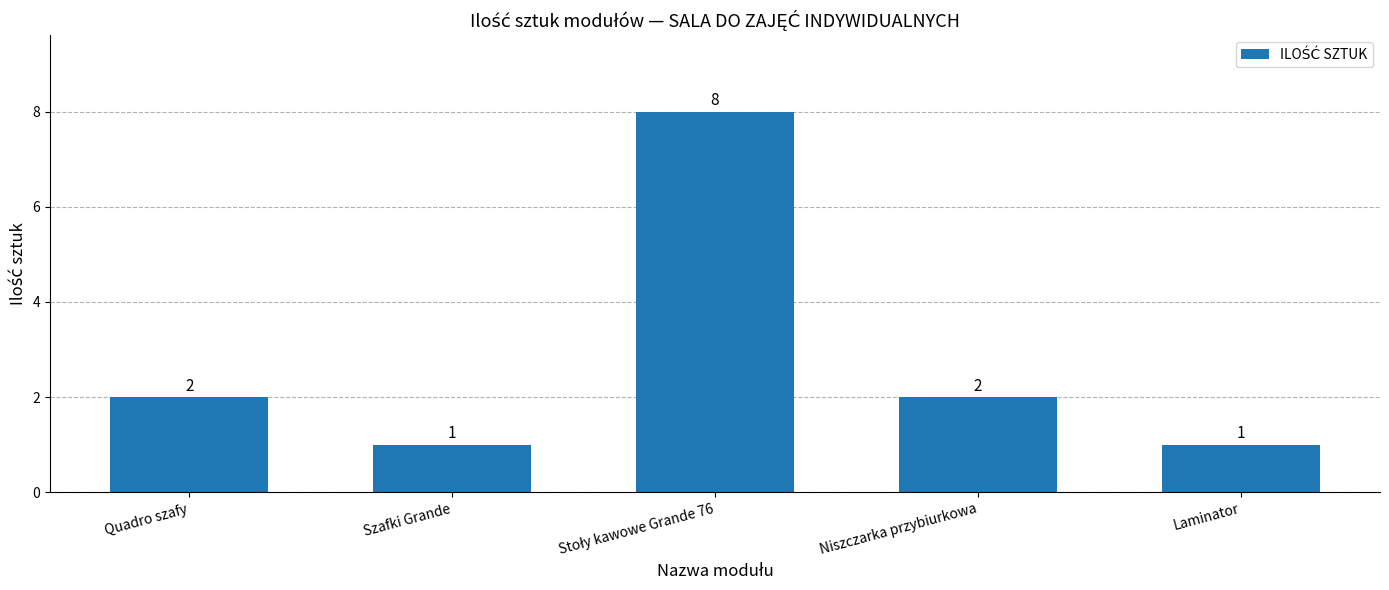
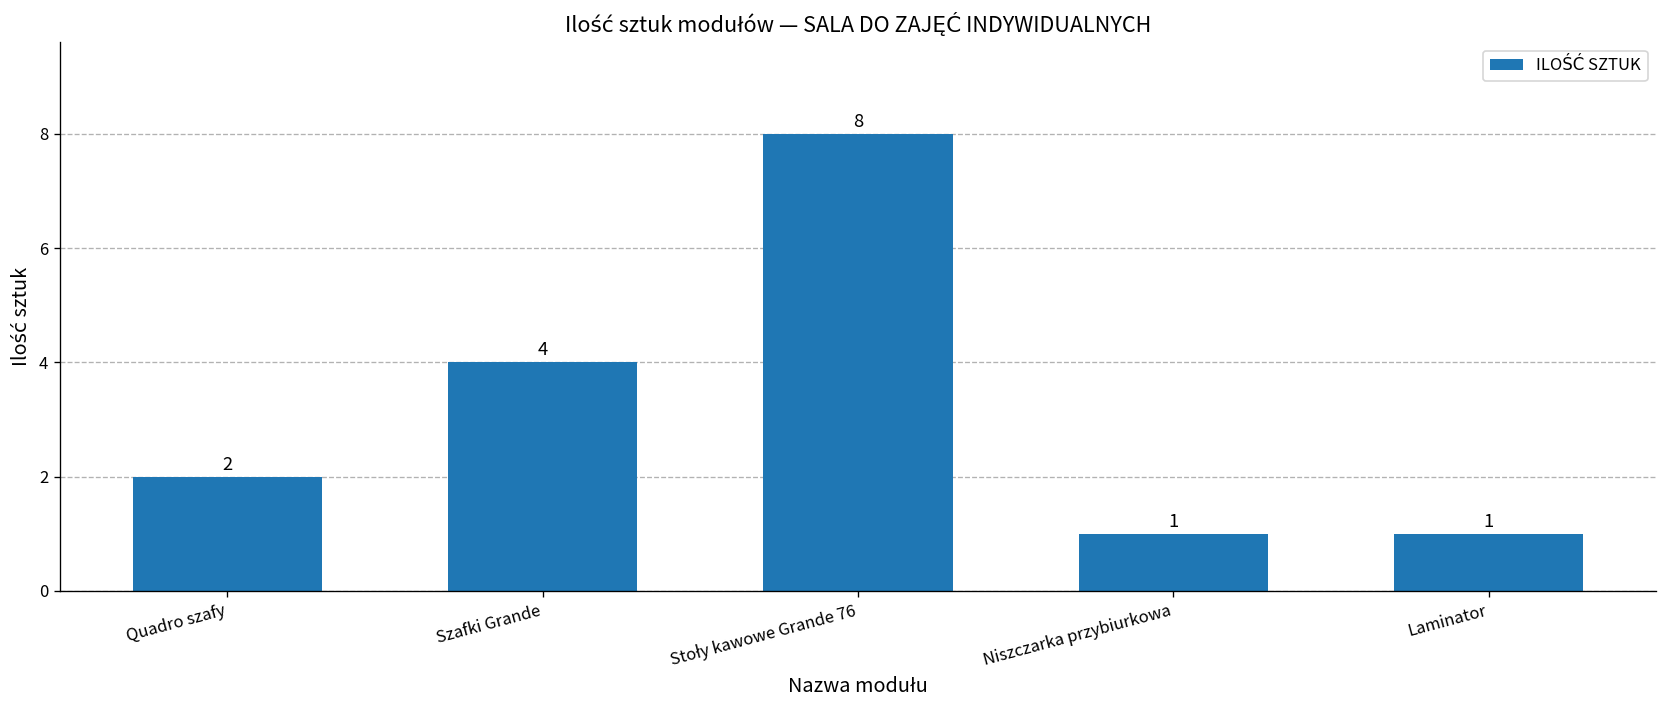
  {
    "Quadro szafy": 2,
-   "Szafki Grande": 1,
+   "Szafki Grande": 4,
    "Stoły kawowe Grande 76": 8,
-   "Niszczarka przybiurkowa": 2,
+   "Niszczarka przybiurkowa": 1,
    "Laminator": 1
  }
